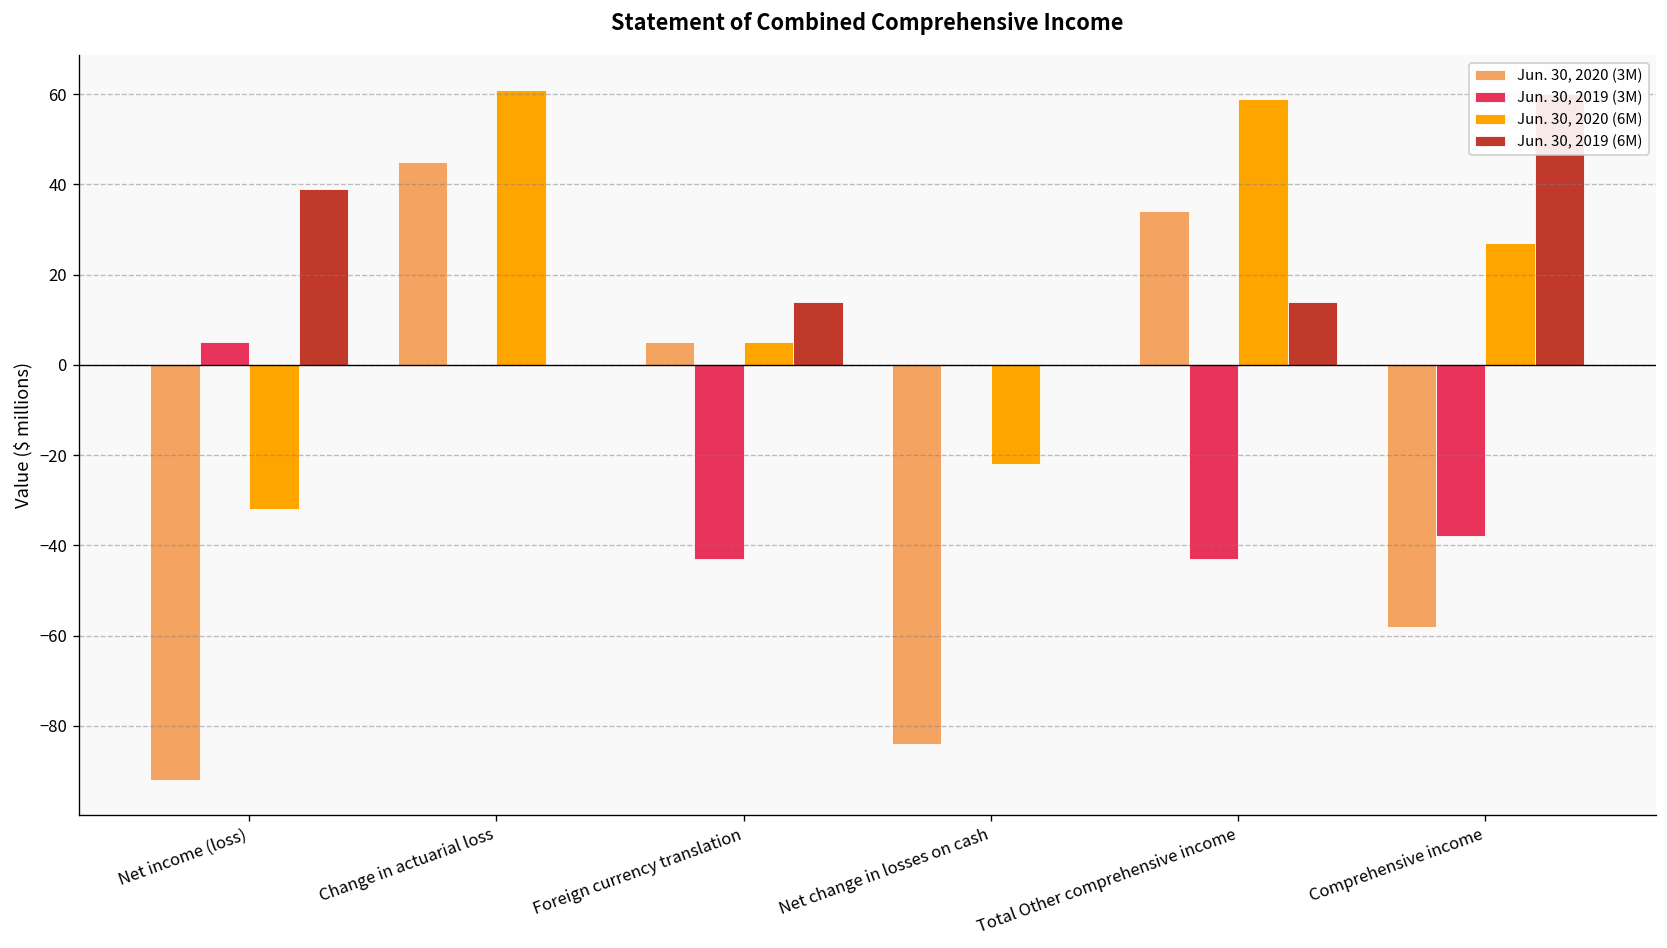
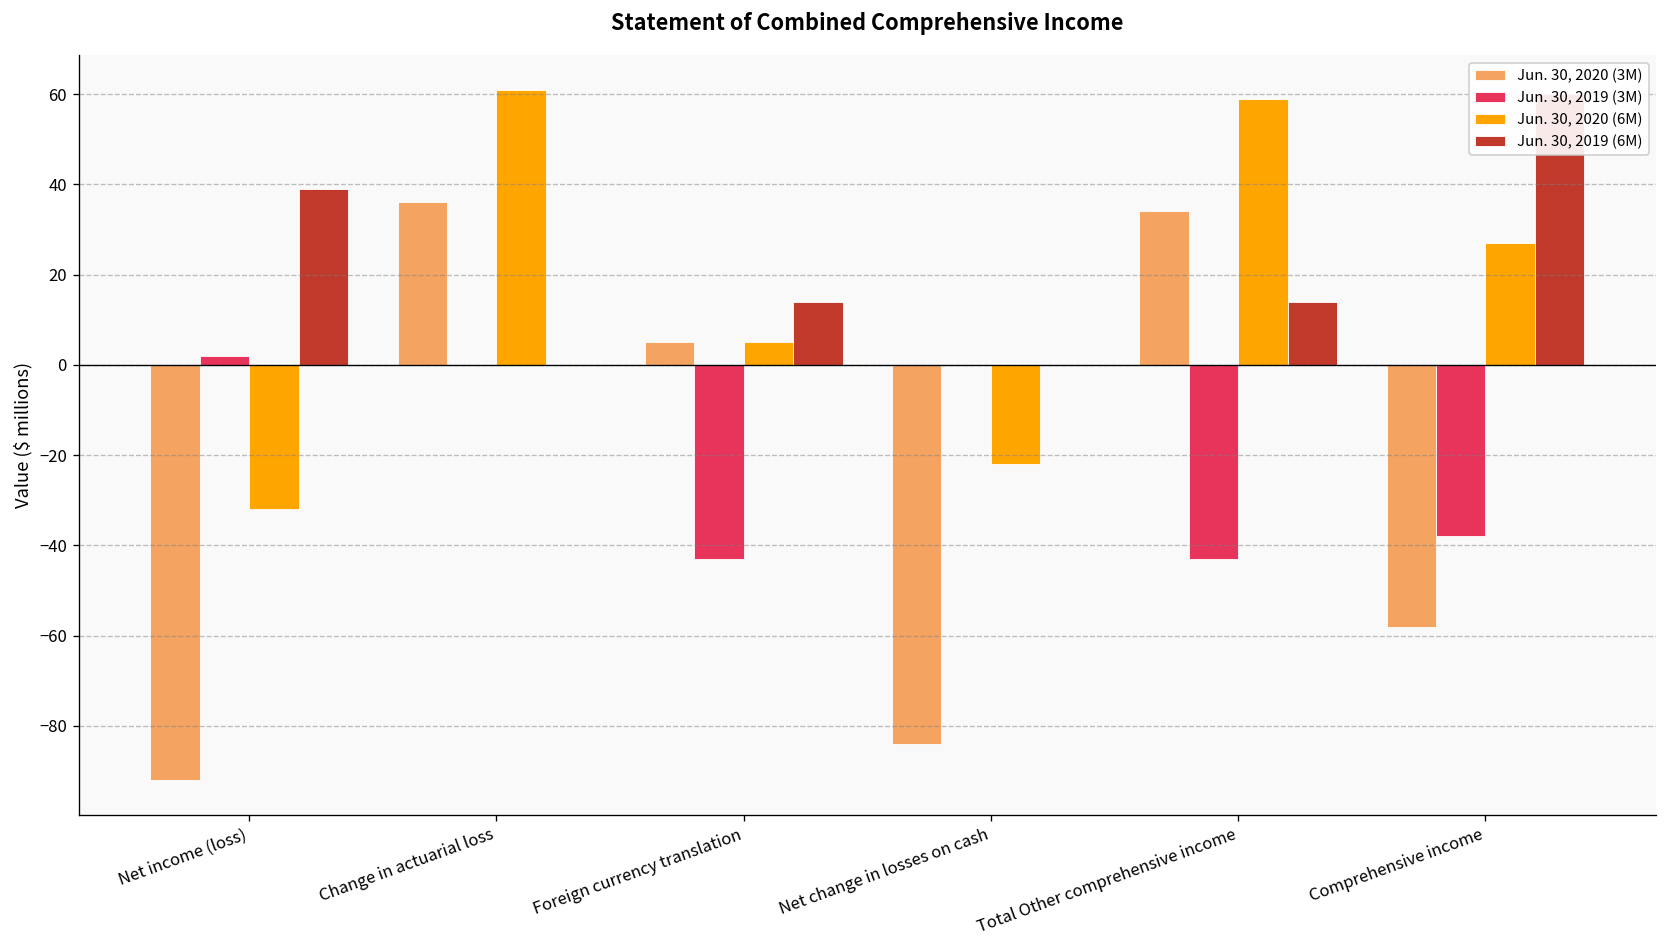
  {
    "Jun. 30, 2020 (3M)": {
      "Net income (loss)": -92,
-     "Change in actuarial loss": 45,
+     "Change in actuarial loss": 36,
      "Foreign currency translation": 5,
      "Net change in losses on cash": -84,
      "Total Other comprehensive income": 34,
      "Comprehensive income": -58
    },
    "Jun. 30, 2019 (3M)": {
-     "Net income (loss)": 5,
+     "Net income (loss)": 2,
      "Change in actuarial loss": 0,
      "Foreign currency translation": -43,
      "Net change in losses on cash": 0,
      "Total Other comprehensive income": -43,
      "Comprehensive income": -38
    },
    "Jun. 30, 2020 (6M)": {
      "Net income (loss)": -32,
      "Change in actuarial loss": 61,
      "Foreign currency translation": 5,
      "Net change in losses on cash": -22,
      "Total Other comprehensive income": 59,
      "Comprehensive income": 27
    },
    "Jun. 30, 2019 (6M)": {
      "Net income (loss)": 39,
      "Change in actuarial loss": 0,
      "Foreign currency translation": 14,
      "Net change in losses on cash": 0,
      "Total Other comprehensive income": 14
    }
  }
